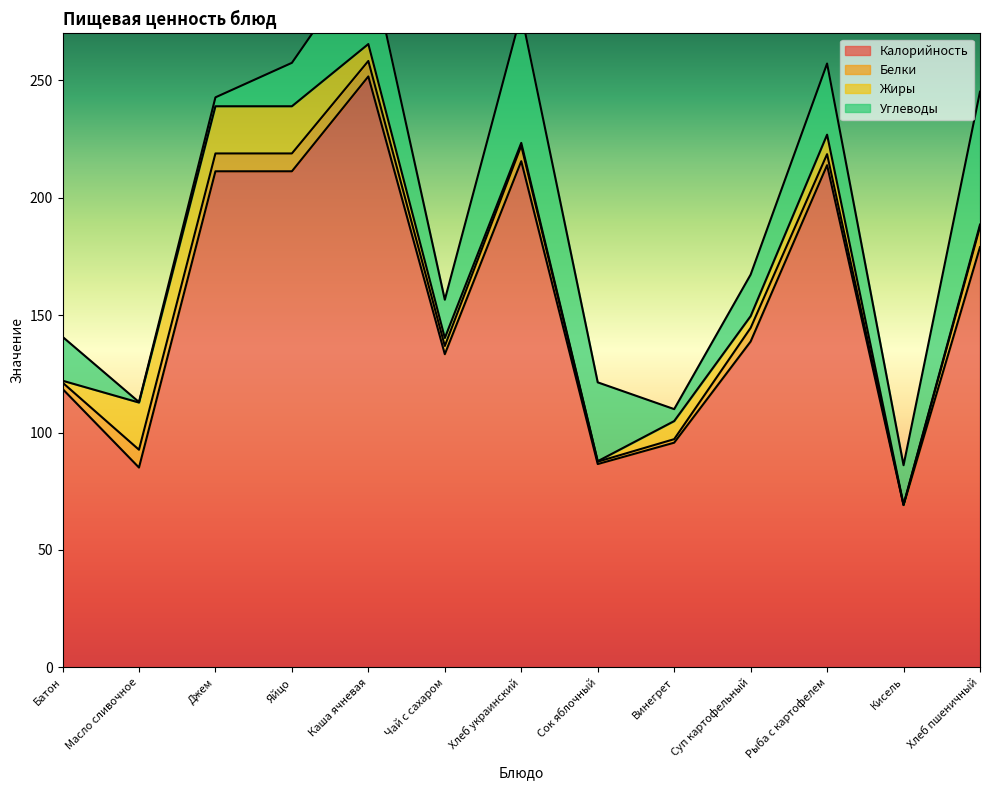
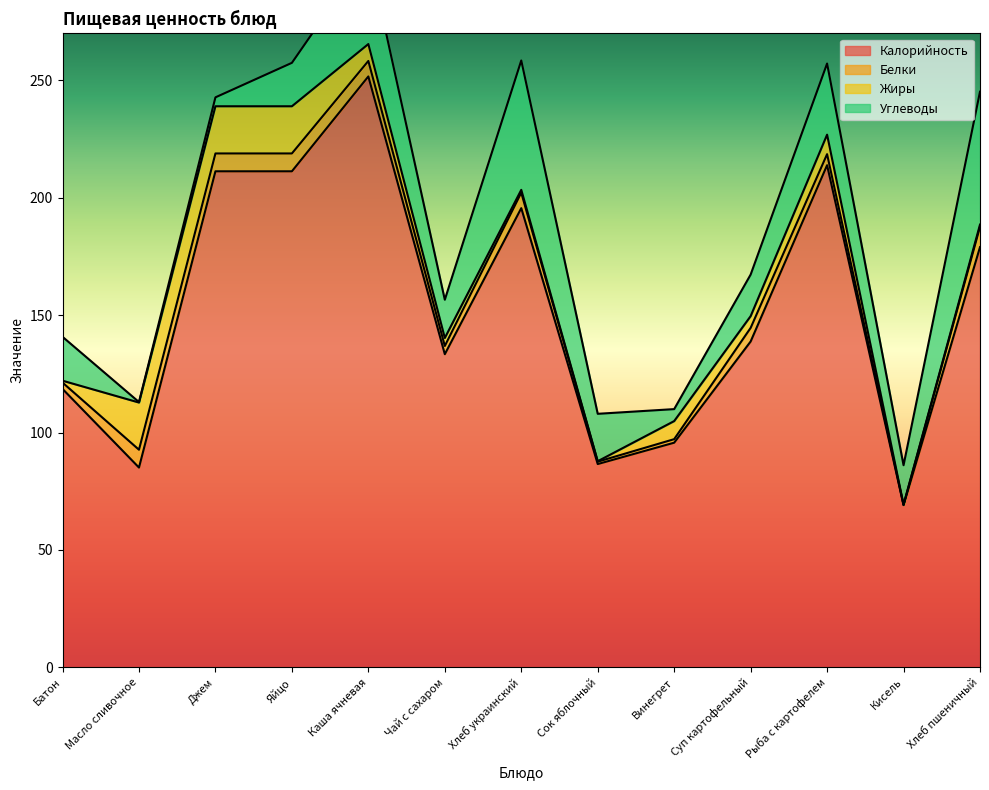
  {
    "Калорийность": {
      "Батон": 119,
      "Масло сливочное": 85,
      "Джем": 211,
      "Яйцо": 211,
      "Каша ячневая": 252,
      "Чай с сахаром": 133,
-     "Хлеб украинский": 216,
+     "Хлеб украинский": 196,
      "Винегрет": 96,
      "Суп картофельный": 139,
      "Рыба с картофелем": 214,
      "Хлеб пшеничный": 179
    },
    "Углеводы": {
      "Батон": 19,
      "Джем": 4,
      "Яйцо": 19,
      "Чай с сахаром": 16,
-     "Сок яблочный": 34,
+     "Сок яблочный": 20,
      "Винегрет": 5,
      "Суп картофельный": 18,
      "Рыба с картофелем": 30,
      "Кисель": 17,
      "Хлеб пшеничный": 57
    }
  }
